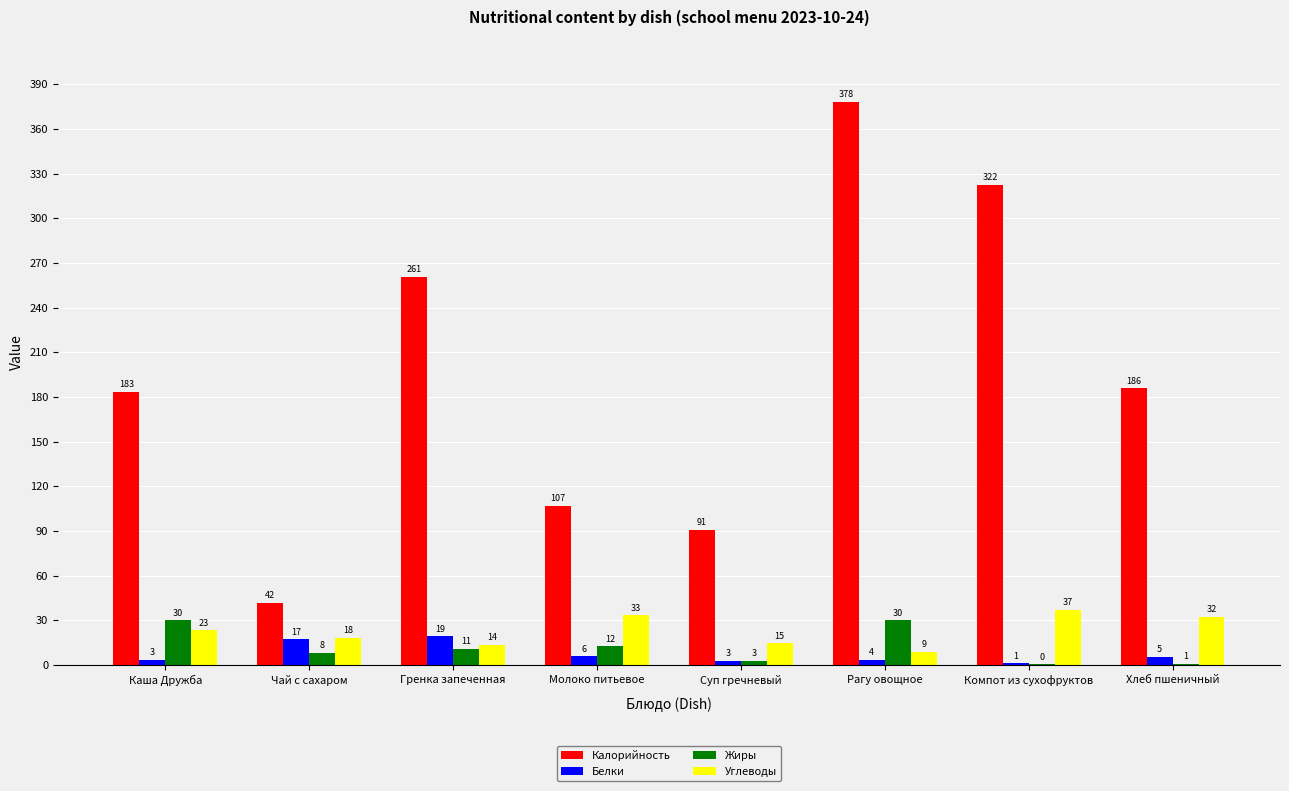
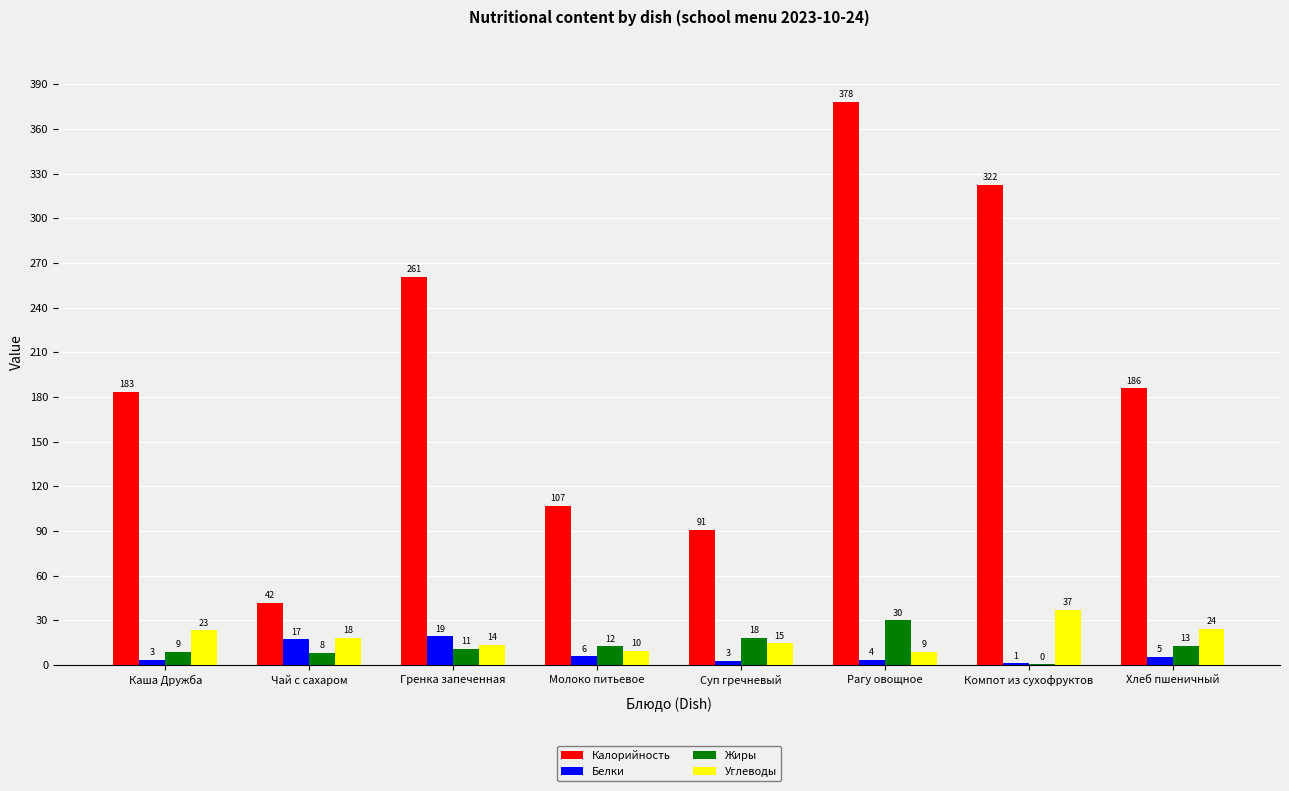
  {
    "Калорийность": {
      "Каша Дружба": 183,
      "Чай с сахаром": 42,
      "Гренка запеченная": 261,
      "Молоко питьевое": 107,
      "Суп гречневый": 91,
      "Рагу овощное": 378,
      "Компот из сухофруктов": 322,
      "Хлеб пшеничный": 186
    },
    "Белки": {
      "Каша Дружба": 3,
      "Чай с сахаром": 17,
      "Гренка запеченная": 19,
      "Молоко питьевое": 6,
      "Суп гречневый": 3,
      "Рагу овощное": 4,
      "Компот из сухофруктов": 1,
      "Хлеб пшеничный": 5
    },
    "Жиры": {
-     "Каша Дружба": 30,
+     "Каша Дружба": 9,
      "Чай с сахаром": 8,
      "Гренка запеченная": 11,
      "Молоко питьевое": 12,
-     "Суп гречневый": 3,
+     "Суп гречневый": 18,
      "Рагу овощное": 30,
      "Компот из сухофруктов": 0,
-     "Хлеб пшеничный": 1
+     "Хлеб пшеничный": 13
    },
    "Углеводы": {
      "Каша Дружба": 23,
      "Чай с сахаром": 18,
      "Гренка запеченная": 14,
-     "Молоко питьевое": 33,
+     "Молоко питьевое": 10,
      "Суп гречневый": 15,
      "Рагу овощное": 9,
      "Компот из сухофруктов": 37,
-     "Хлеб пшеничный": 32
+     "Хлеб пшеничный": 24
    }
  }
